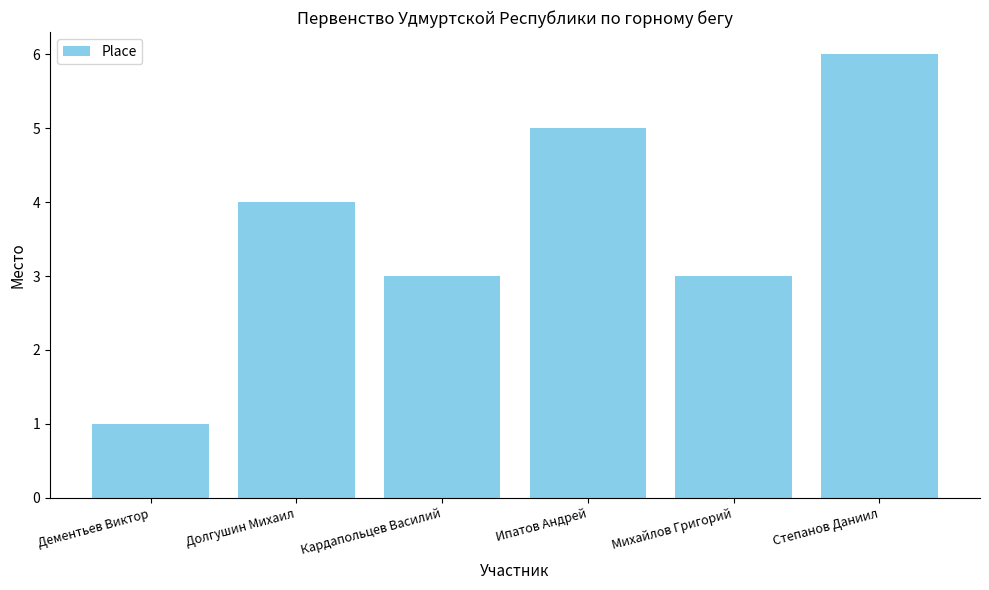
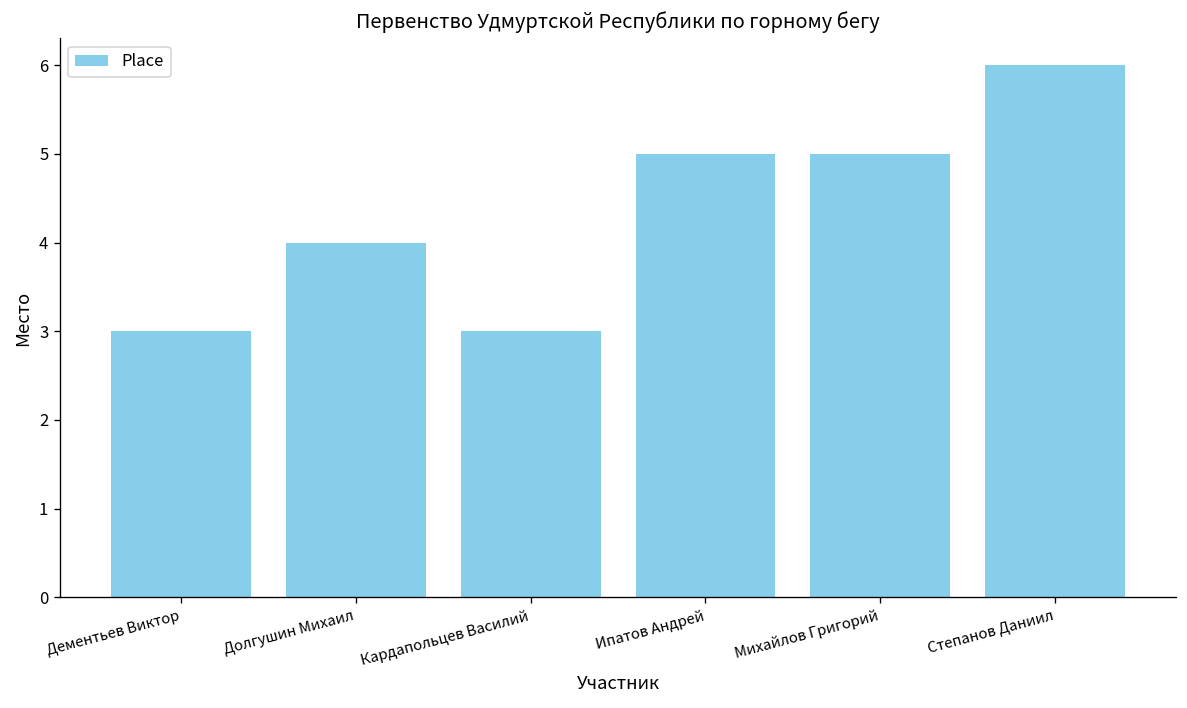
  {
-   "Дементьев Виктор": 1,
+   "Дементьев Виктор": 3,
    "Долгушин Михаил": 4,
    "Кардапольцев Василий": 3,
    "Ипатов Андрей": 5,
-   "Михайлов Григорий": 3,
+   "Михайлов Григорий": 5,
    "Степанов Даниил": 6
  }
